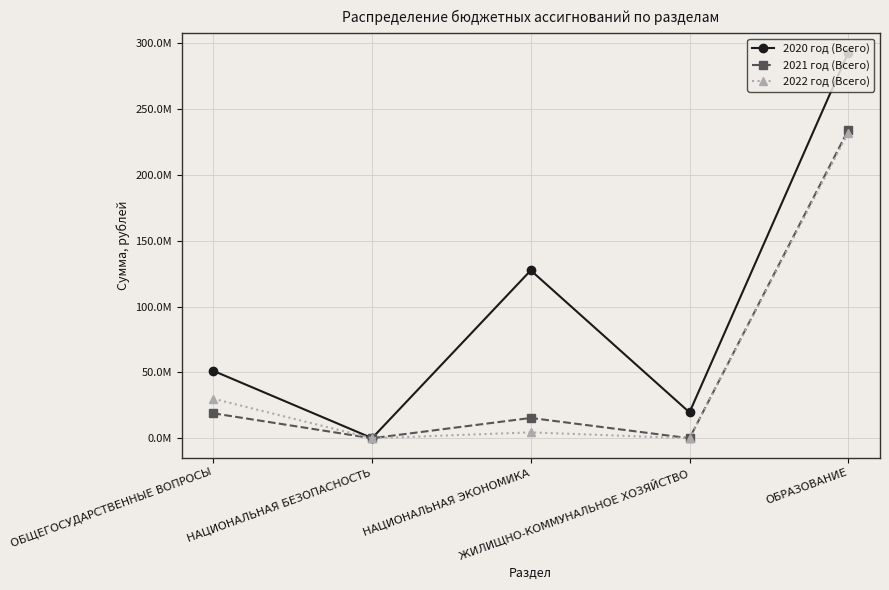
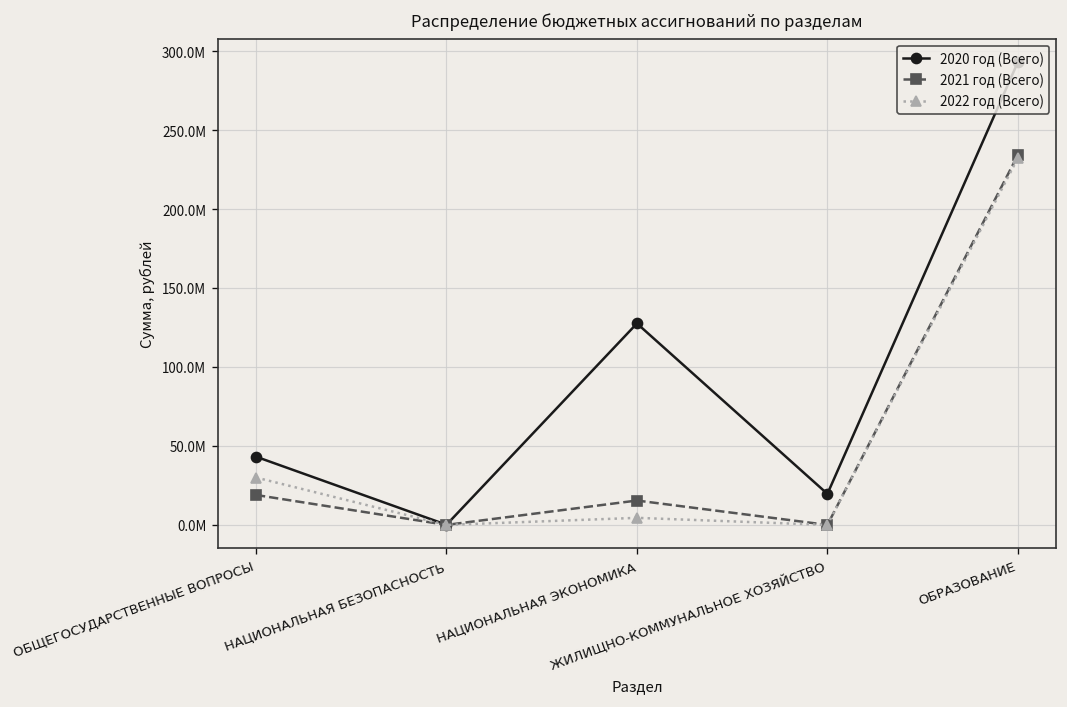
  {
    "2020 год (Всего)": {
-     "ОБЩЕГОСУДАРСТВЕННЫЕ ВОПРОСЫ": 51000000,
+     "ОБЩЕГОСУДАРСТВЕННЫЕ ВОПРОСЫ": 43000000,
      "НАЦИОНАЛЬНАЯ ЭКОНОМИКА": 128000000,
      "ЖИЛИЩНО-КОММУНАЛЬНОЕ ХОЗЯЙСТВО": 20000000
    },
    "2021 год (Всего)": {
      "ОБЩЕГОСУДАРСТВЕННЫЕ ВОПРОСЫ": 19000000,
      "НАЦИОНАЛЬНАЯ ЭКОНОМИКА": 15000000,
      "ОБРАЗОВАНИЕ": 234000000
    },
    "2022 год (Всего)": {
      "ОБЩЕГОСУДАРСТВЕННЫЕ ВОПРОСЫ": 30000000,
      "НАЦИОНАЛЬНАЯ ЭКОНОМИКА": 4000000,
      "ОБРАЗОВАНИЕ": 232000000
    }
  }
